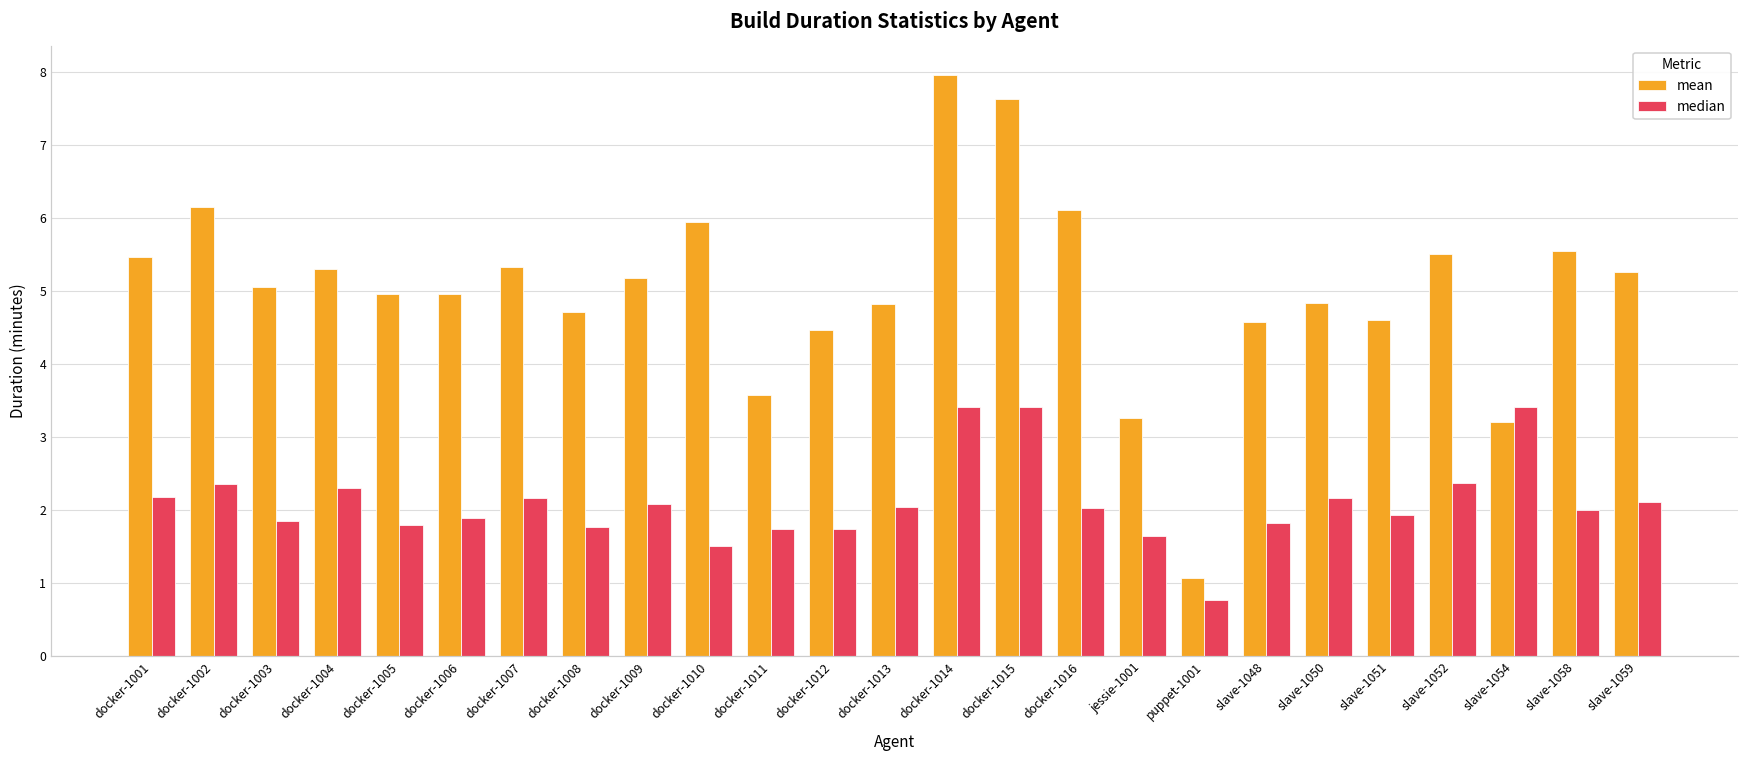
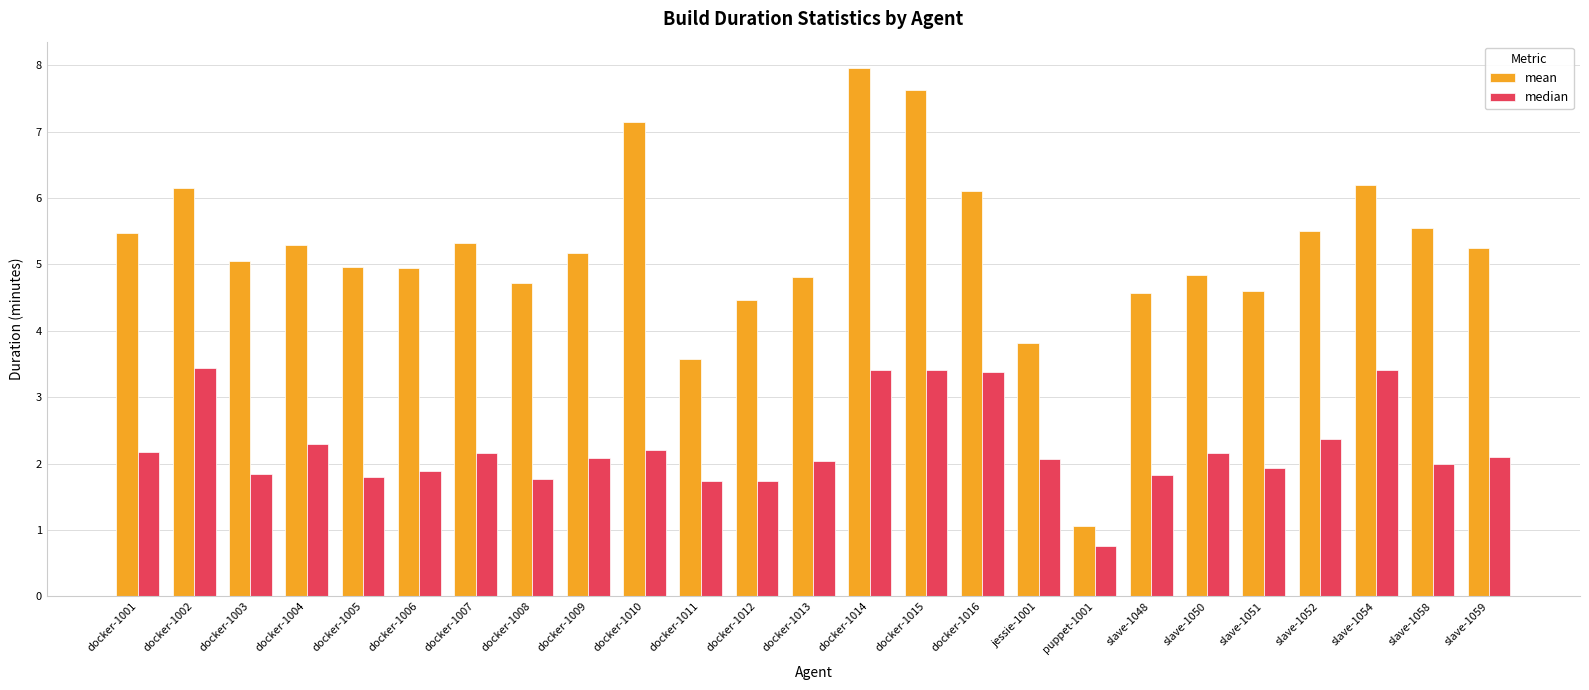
  {
    "mean": {
      "docker-1001": 5.5,
      "docker-1002": 6.2,
      "docker-1003": 5.0,
      "docker-1004": 5.3,
      "docker-1005": 5.0,
      "docker-1006": 5.0,
      "docker-1007": 5.3,
      "docker-1008": 4.7,
      "docker-1009": 5.2,
-     "docker-1010": 5.9,
+     "docker-1010": 7.1,
      "docker-1011": 3.6,
      "docker-1012": 4.5,
      "docker-1013": 4.8,
      "docker-1014": 8.0,
      "docker-1015": 7.6,
      "docker-1016": 6.1,
-     "jessie-1001": 3.3,
+     "jessie-1001": 3.8,
      "puppet-1001": 1.1,
      "slave-1048": 4.6,
      "slave-1050": 4.8,
      "slave-1051": 4.6,
      "slave-1052": 5.5,
-     "slave-1054": 3.2,
+     "slave-1054": 6.2,
      "slave-1058": 5.5,
      "slave-1059": 5.3
    },
    "median": {
      "docker-1001": 2.2,
-     "docker-1002": 2.4,
+     "docker-1002": 3.4,
      "docker-1003": 1.8,
      "docker-1004": 2.3,
      "docker-1005": 1.8,
      "docker-1006": 1.9,
      "docker-1007": 2.2,
      "docker-1008": 1.8,
      "docker-1009": 2.1,
-     "docker-1010": 1.5,
+     "docker-1010": 2.2,
      "docker-1011": 1.7,
      "docker-1012": 1.7,
      "docker-1013": 2.0,
      "docker-1014": 3.4,
      "docker-1015": 3.4,
-     "docker-1016": 2.0,
-     "jessie-1001": 1.6,
+     "docker-1016": 3.4,
+     "jessie-1001": 2.1,
      "puppet-1001": 0.8,
      "slave-1048": 1.8,
      "slave-1050": 2.2,
      "slave-1051": 1.9,
      "slave-1052": 2.4,
      "slave-1054": 3.4,
      "slave-1058": 2.0,
      "slave-1059": 2.1
    }
  }
